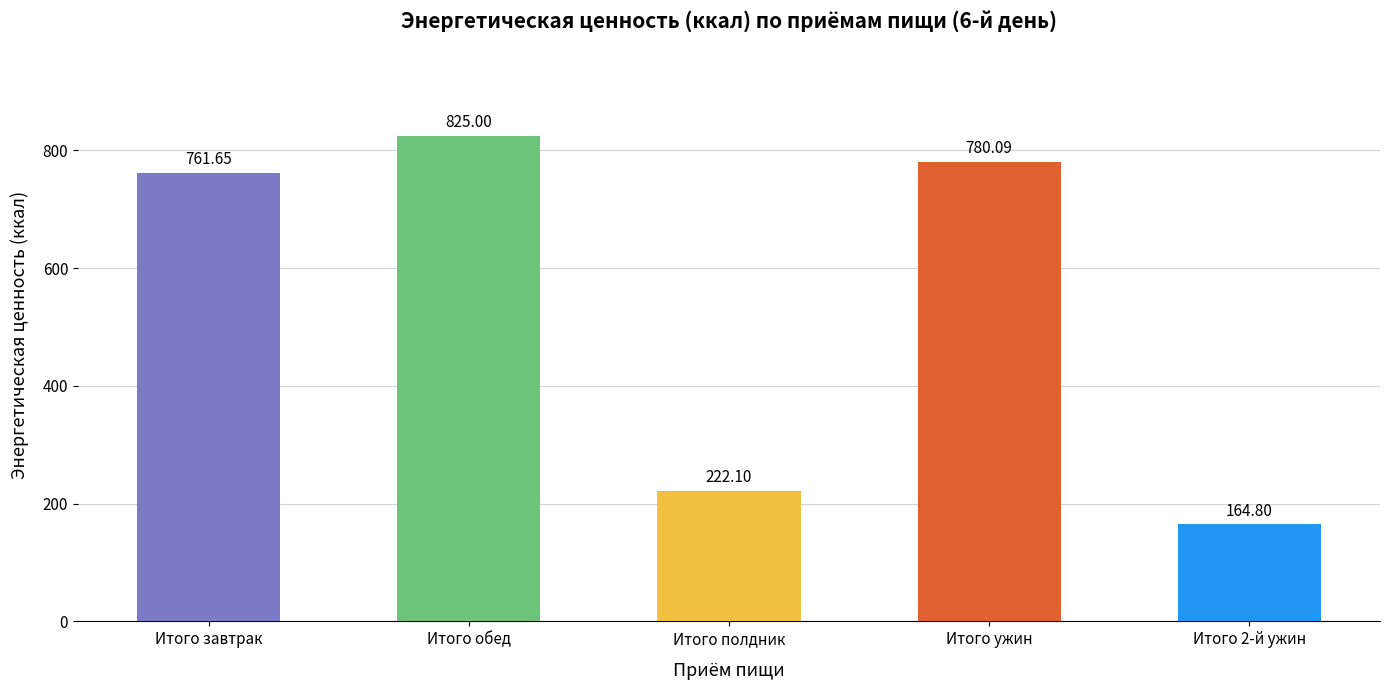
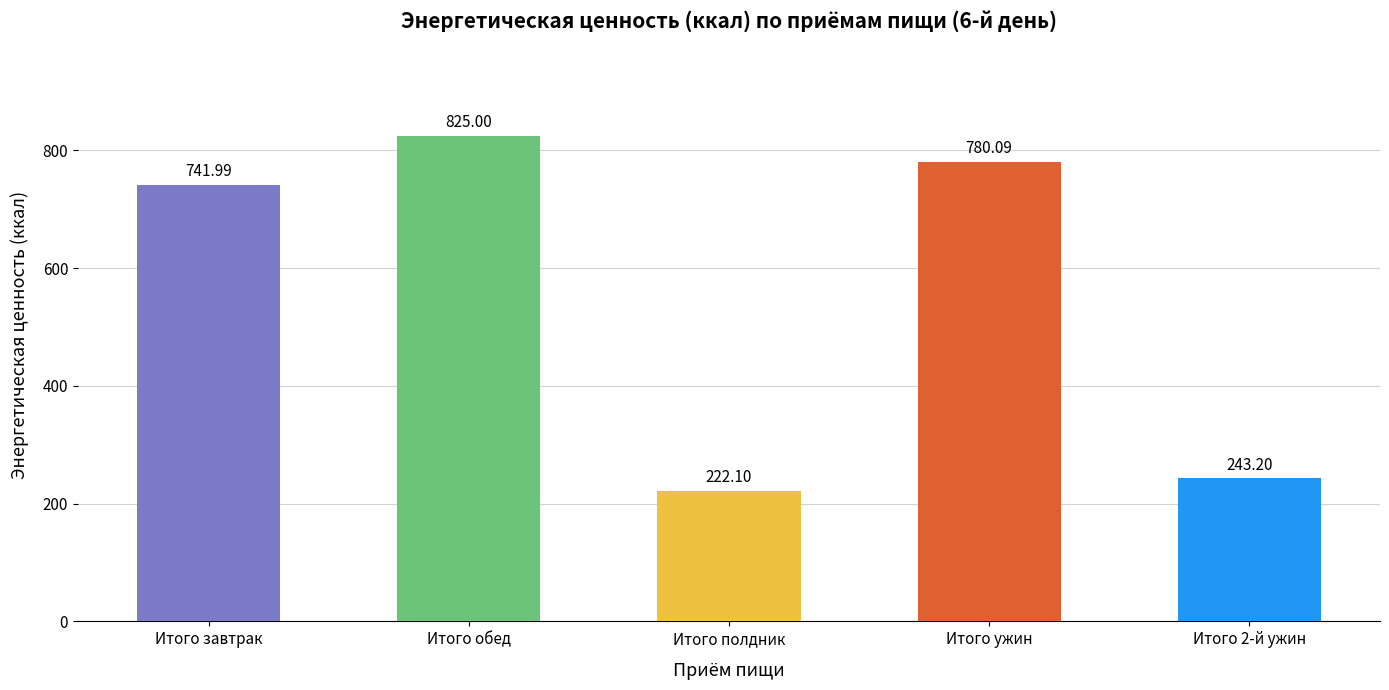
  {
-   "Итого завтрак": 761.65,
+   "Итого завтрак": 741.99,
    "Итого обед": 825.00,
    "Итого полдник": 222.10,
    "Итого ужин": 780.09,
-   "Итого 2-й ужин": 164.80
+   "Итого 2-й ужин": 243.20
  }
